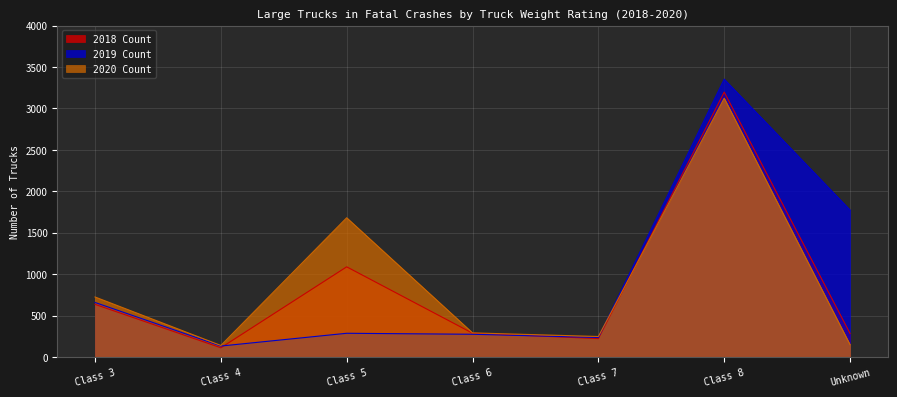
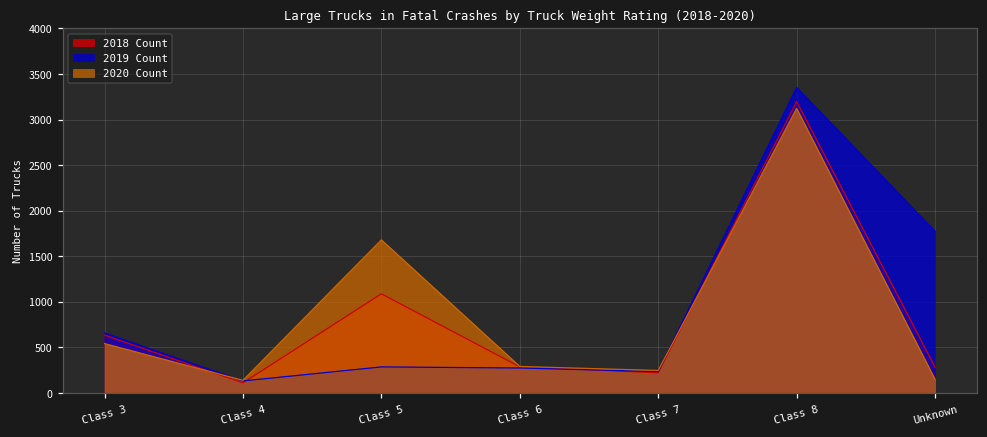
  {
    "2018 Count": {
      "Class 5": 1100,
      "Class 8": 3200,
      "Unknown": 300
    },
    "2019 Count": {
      "Class 5": 300,
      "Class 8": 3400,
      "Unknown": 1800
    },
    "2020 Count": {
-     "Class 3": 700,
+     "Class 3": 500,
      "Class 5": 1700,
      "Class 8": 3100,
      "Unknown": 100
    }
  }
